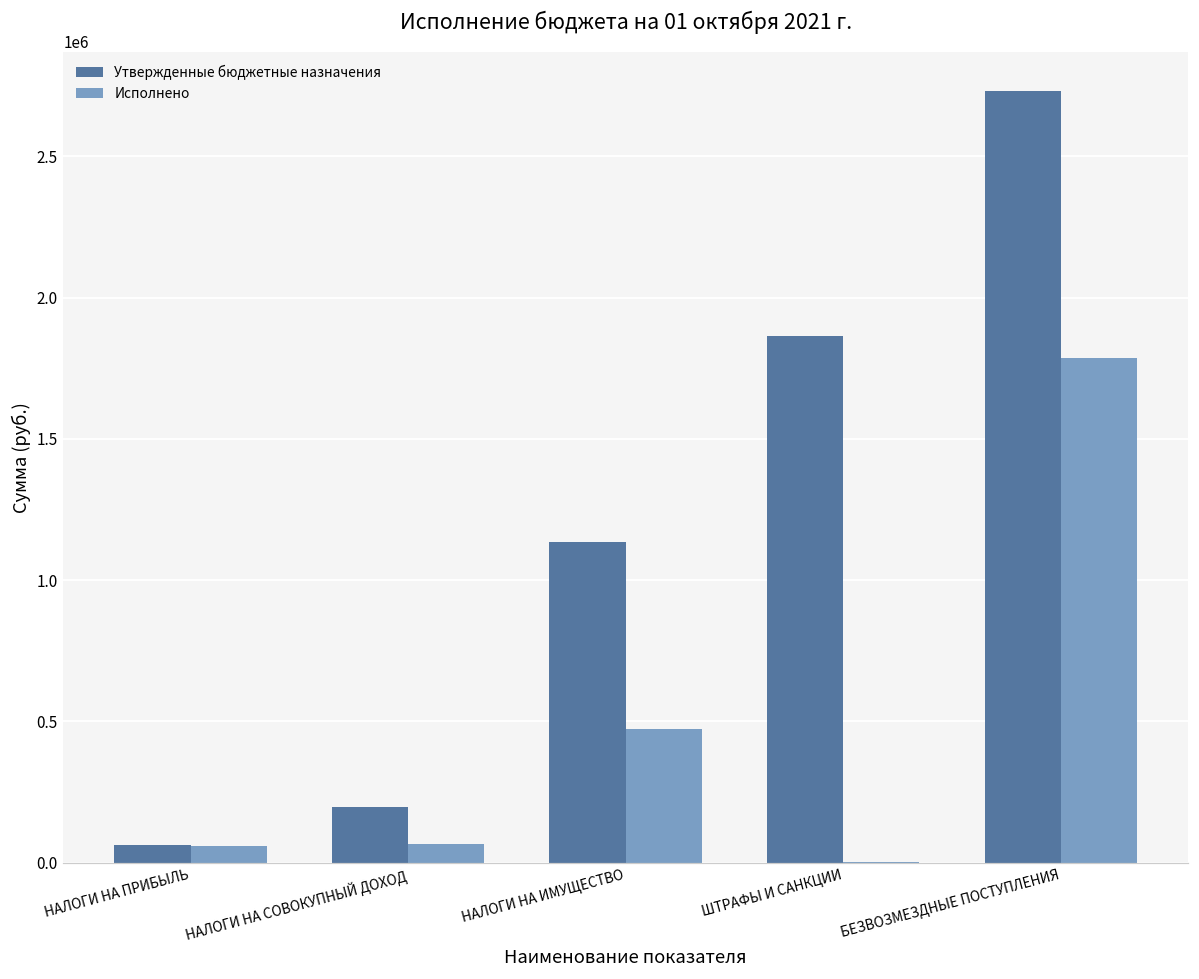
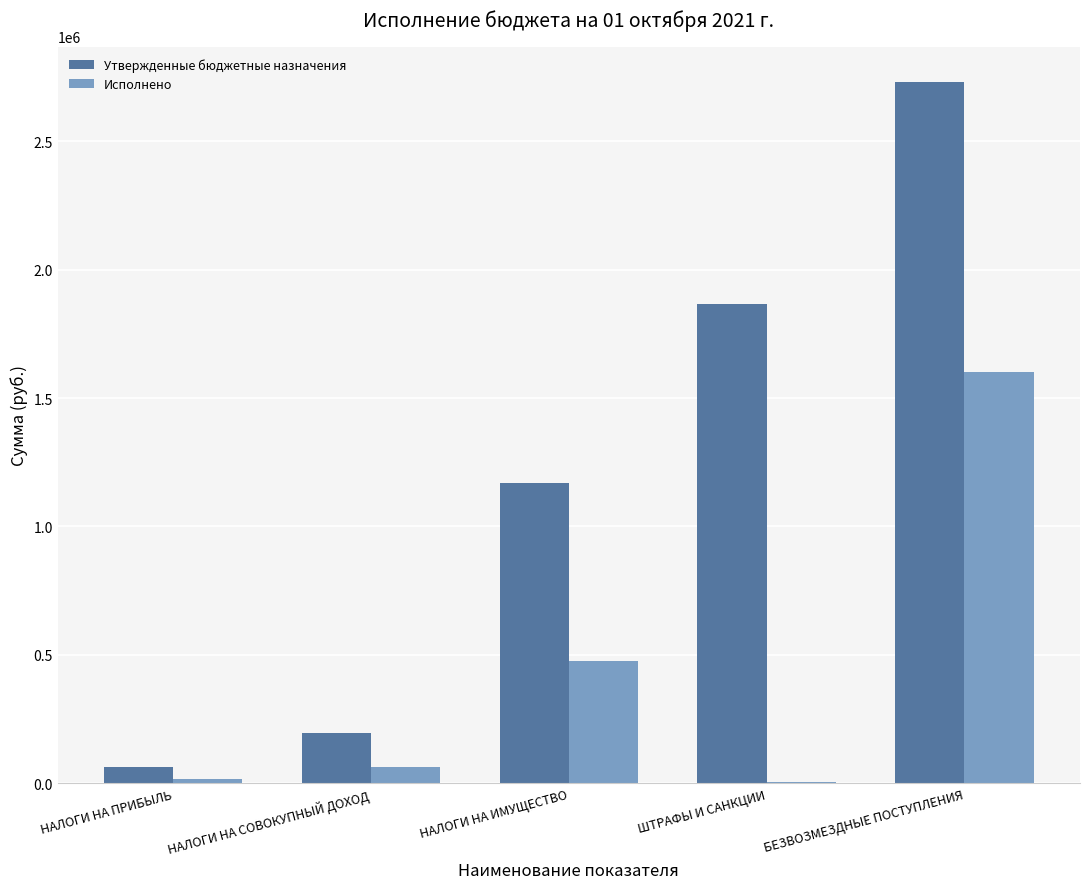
  {
    "Утвержденные бюджетные назначения": {
      "НАЛОГИ НА ПРИБЫЛЬ": 60000,
      "НАЛОГИ НА СОВОКУПНЫЙ ДОХОД": 200000,
-     "НАЛОГИ НА ИМУЩЕСТВО": 1130000,
+     "НАЛОГИ НА ИМУЩЕСТВО": 1170000,
      "ШТРАФЫ И САНКЦИИ": 1870000,
      "БЕЗВОЗМЕЗДНЫЕ ПОСТУПЛЕНИЯ": 2730000
    },
    "Исполнено": {
-     "НАЛОГИ НА ПРИБЫЛЬ": 60000,
+     "НАЛОГИ НА ПРИБЫЛЬ": 20000,
      "НАЛОГИ НА СОВОКУПНЫЙ ДОХОД": 60000,
      "НАЛОГИ НА ИМУЩЕСТВО": 470000,
-     "БЕЗВОЗМЕЗДНЫЕ ПОСТУПЛЕНИЯ": 1790000
+     "БЕЗВОЗМЕЗДНЫЕ ПОСТУПЛЕНИЯ": 1600000
    }
  }
